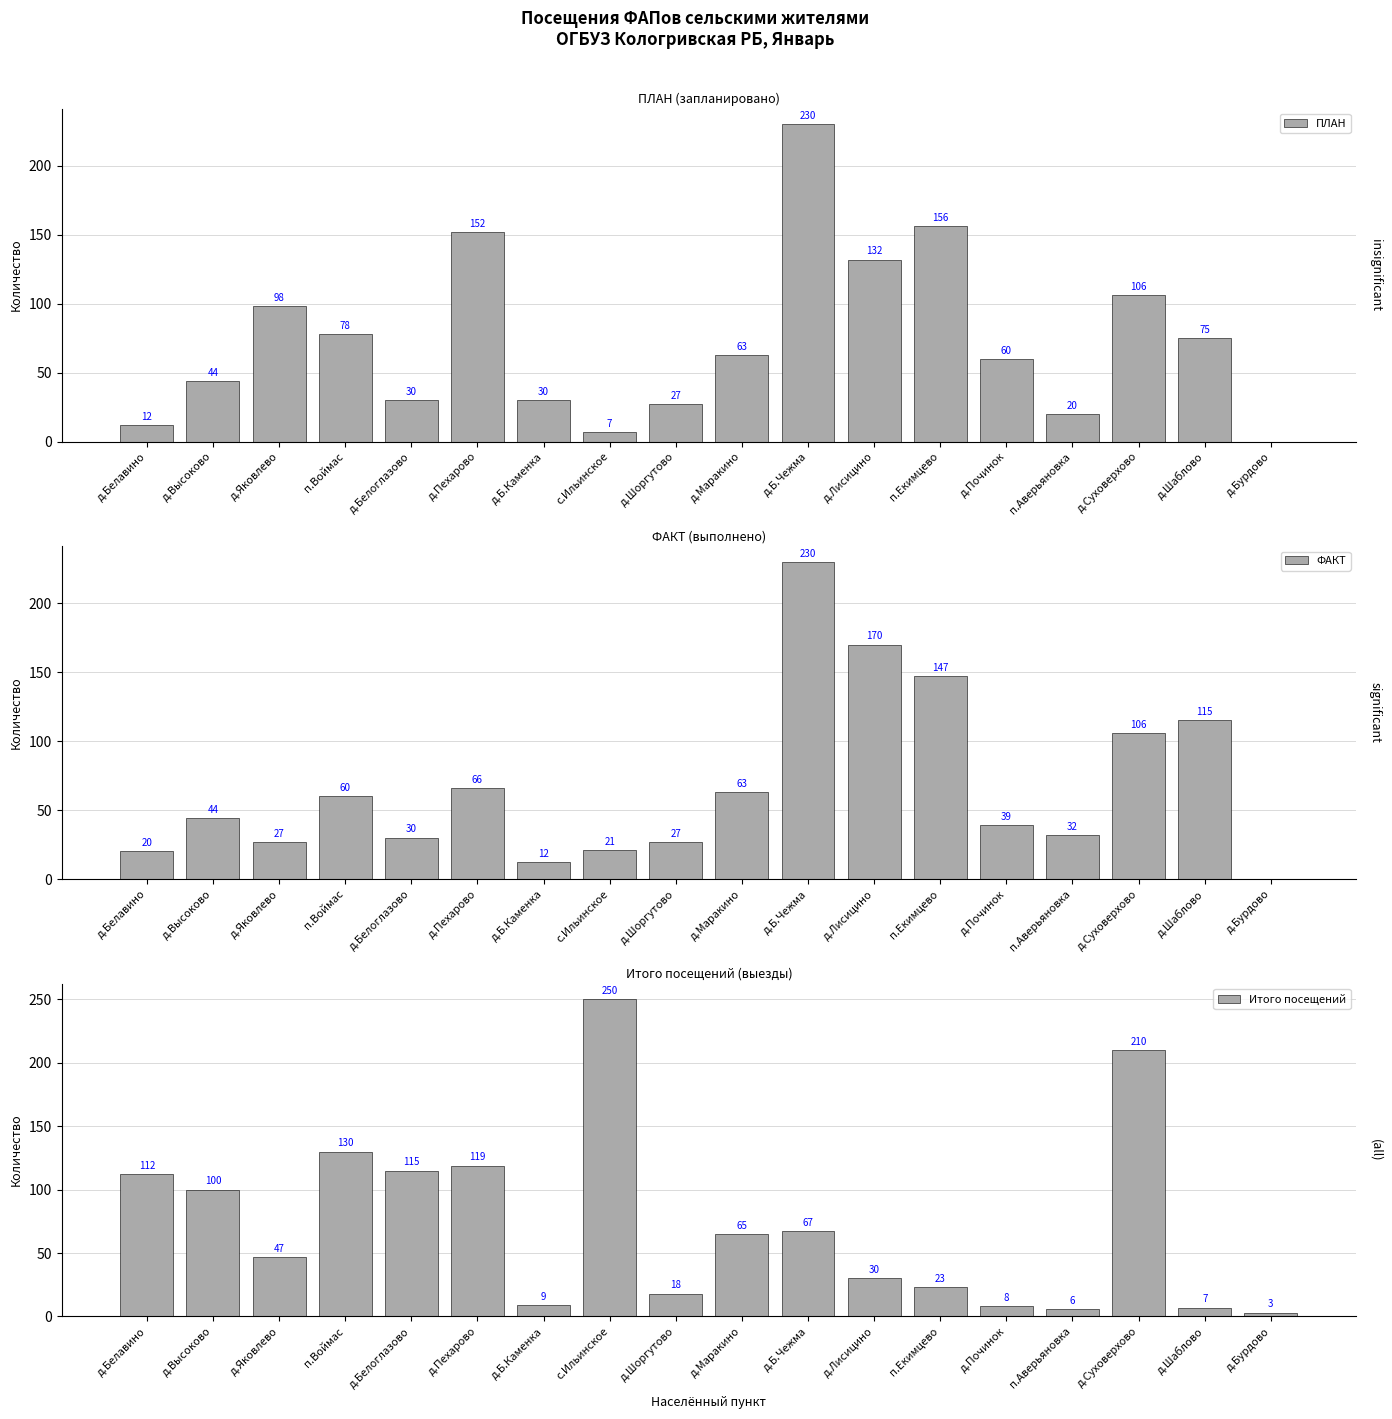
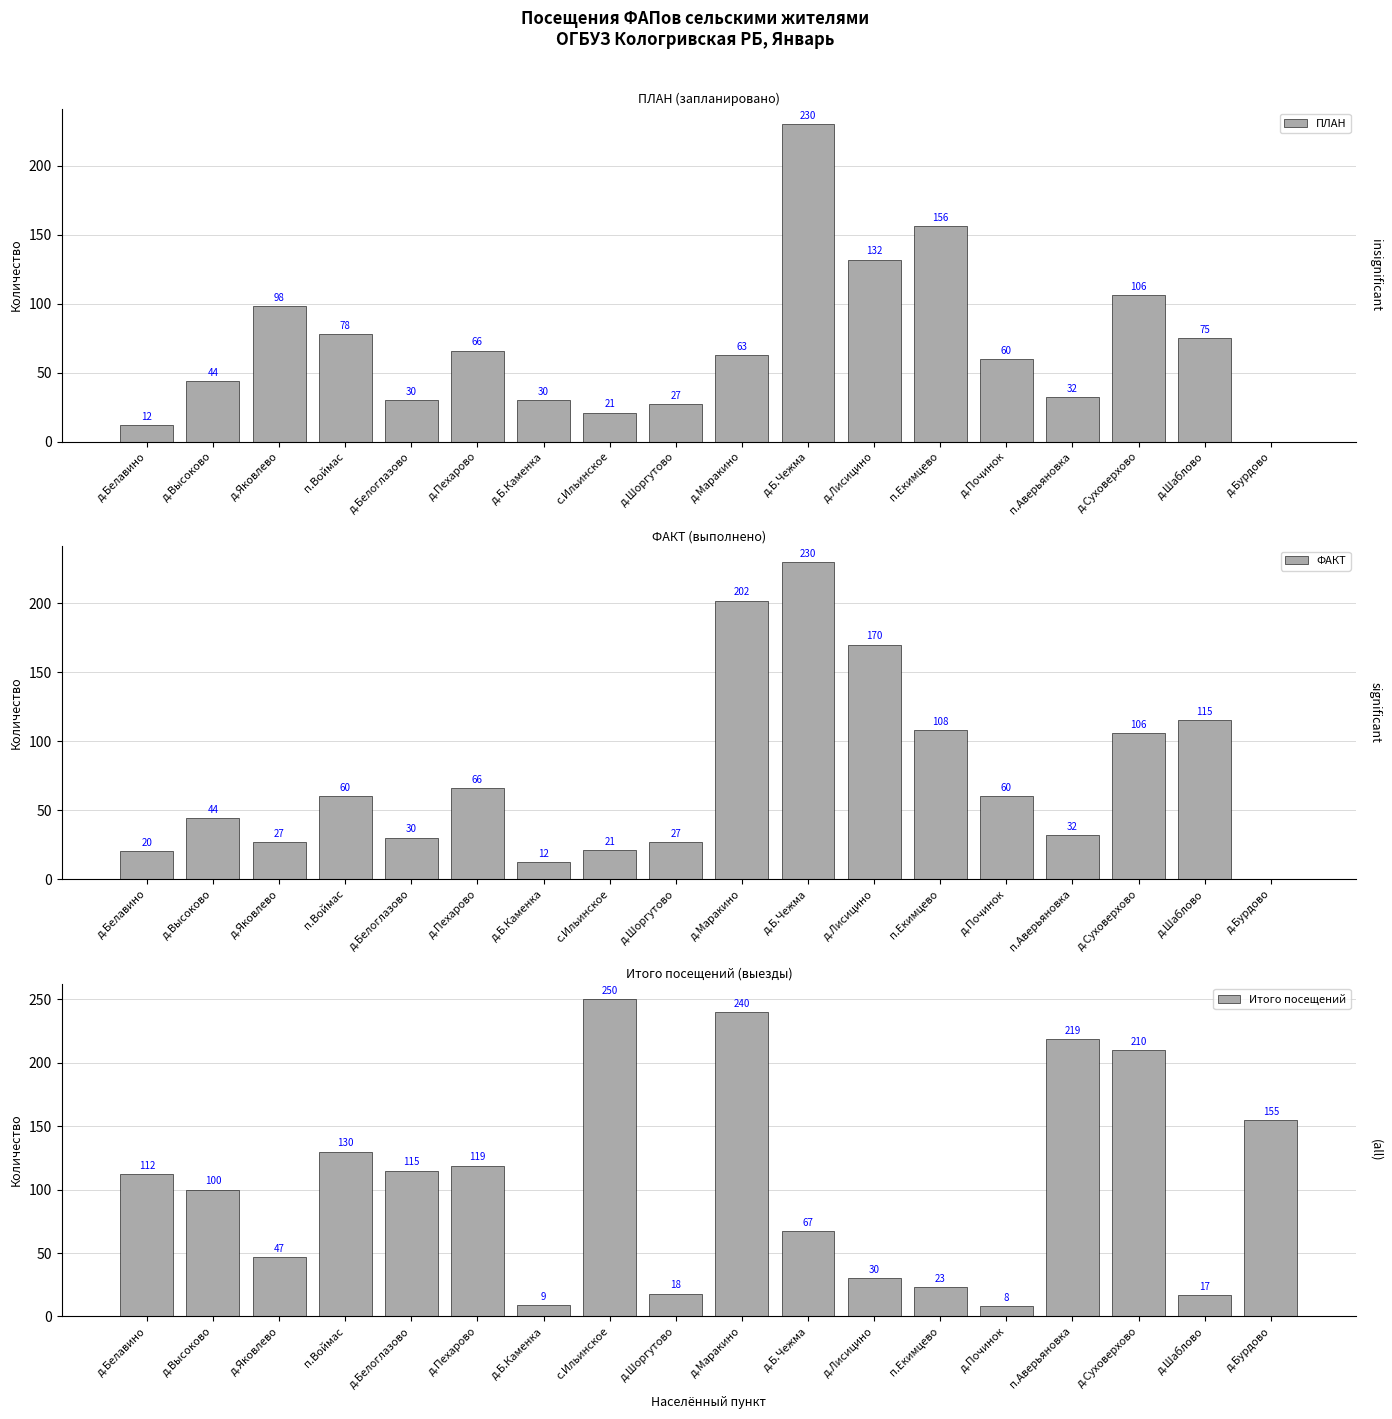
  {
    "ПЛАН (запланировано)": {
      "д.Белавино": 12,
      "д.Высоково": 44,
      "д.Яковлево": 98,
      "п.Воймас": 78,
      "д.Белоглазово": 30,
-     "д.Пехарово": 152,
+     "д.Пехарово": 66,
      "д.Б.Каменка": 30,
-     "с.Ильинское": 7,
+     "с.Ильинское": 21,
      "д.Шоргутово": 27,
      "д.Маракино": 63,
      "д.Б.Чежма": 230,
      "д.Лисицино": 132,
      "п.Екимцево": 156,
      "д.Починок": 60,
-     "п.Аверьяновка": 20,
+     "п.Аверьяновка": 32,
      "д.Суховерхово": 106,
      "д.Шаблово": 75
    },
    "ФАКТ (выполнено)": {
      "д.Белавино": 20,
      "д.Высоково": 44,
      "д.Яковлево": 27,
      "п.Воймас": 60,
      "д.Белоглазово": 30,
      "д.Пехарово": 66,
      "д.Б.Каменка": 12,
      "с.Ильинское": 21,
      "д.Шоргутово": 27,
-     "д.Маракино": 63,
+     "д.Маракино": 202,
      "д.Б.Чежма": 230,
      "д.Лисицино": 170,
-     "п.Екимцево": 147,
-     "д.Починок": 39,
+     "п.Екимцево": 108,
+     "д.Починок": 60,
      "п.Аверьяновка": 32,
      "д.Суховерхово": 106,
      "д.Шаблово": 115
    },
    "Итого посещений (выезды)": {
      "д.Белавино": 112,
      "д.Высоково": 100,
      "д.Яковлево": 47,
      "п.Воймас": 130,
      "д.Белоглазово": 115,
      "д.Пехарово": 119,
      "д.Б.Каменка": 9,
      "с.Ильинское": 250,
      "д.Шоргутово": 18,
-     "д.Маракино": 65,
+     "д.Маракино": 240,
      "д.Б.Чежма": 67,
      "д.Лисицино": 30,
      "п.Екимцево": 23,
      "д.Починок": 8,
-     "п.Аверьяновка": 6,
+     "п.Аверьяновка": 219,
      "д.Суховерхово": 210,
-     "д.Шаблово": 7,
-     "д.Бурдово": 3
+     "д.Шаблово": 17,
+     "д.Бурдово": 155
    }
  }
